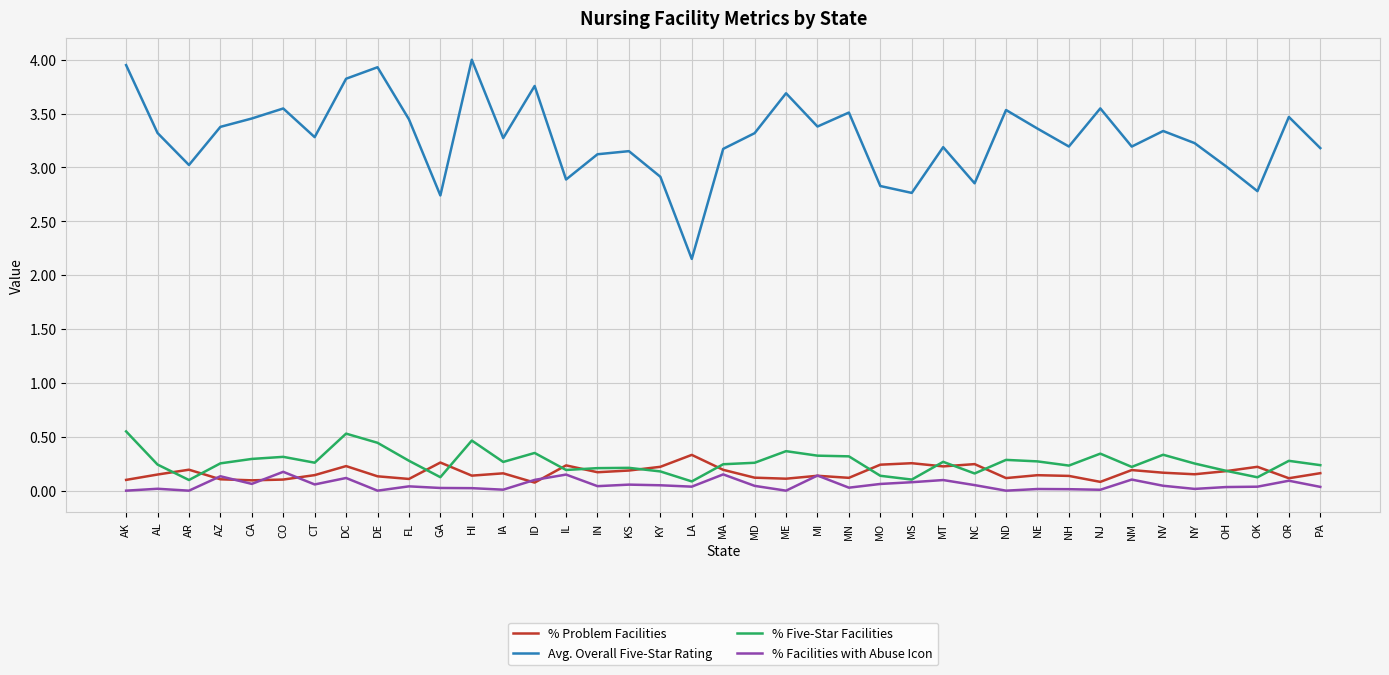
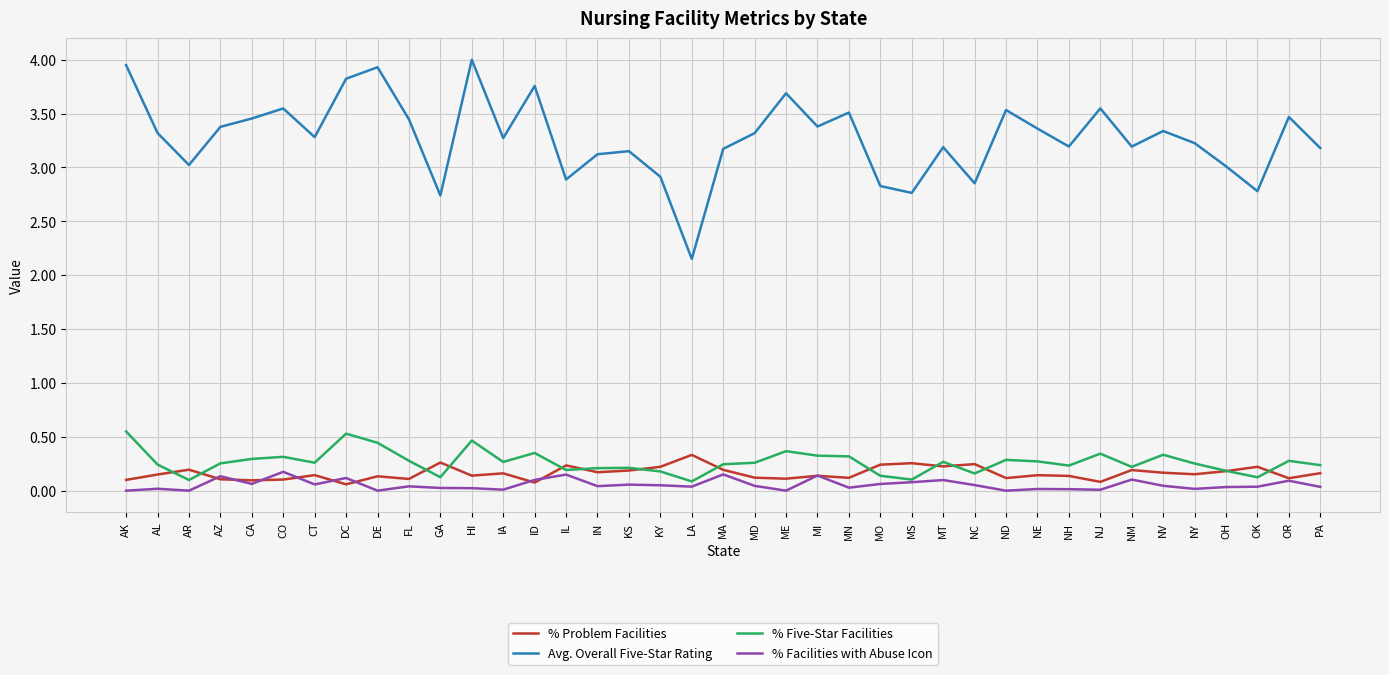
  {
    "% Problem Facilities": {
      "AK": 0.10,
      "AL": 0.15,
      "AR": 0.19,
      "AZ": 0.11,
      "CA": 0.10,
      "CO": 0.10,
      "CT": 0.14,
-     "DC": 0.23,
+     "DC": 0.06,
      "DE": 0.13,
      "FL": 0.11,
      "GA": 0.26,
      "HI": 0.14,
      "IA": 0.16,
      "ID": 0.08,
      "IL": 0.23,
      "IN": 0.17,
      "KS": 0.19,
      "KY": 0.22,
      "LA": 0.33,
      "MA": 0.19,
      "MD": 0.12,
      "ME": 0.11,
      "MN": 0.12,
      "MO": 0.24,
      "MS": 0.25,
      "MT": 0.23,
      "NC": 0.25,
      "ND": 0.12,
      "NE": 0.14,
      "NH": 0.14,
      "NJ": 0.08,
      "NM": 0.19,
      "NV": 0.17,
      "NY": 0.15,
      "OK": 0.22,
      "PA": 0.16
    },
    "Avg. Overall Five-Star Rating": {
      "AK": 3.95,
      "AL": 3.32,
      "AR": 3.02,
      "AZ": 3.38,
      "CA": 3.45,
      "CO": 3.55,
      "CT": 3.28,
      "DC": 3.82,
      "DE": 3.93,
      "FL": 3.45,
      "GA": 2.74,
      "HI": 4.00,
      "IA": 3.27,
      "ID": 3.76,
      "IL": 2.89,
      "IN": 3.12,
      "KS": 3.15,
      "KY": 2.91,
      "LA": 2.15,
      "MA": 3.17,
      "MD": 3.32,
      "ME": 3.69,
      "MI": 3.38,
      "MN": 3.51,
      "MO": 2.83,
      "MS": 2.76,
      "MT": 3.19,
      "NC": 2.85,
      "ND": 3.53,
      "NE": 3.36,
      "NH": 3.19,
      "NJ": 3.55,
      "NM": 3.19,
      "NV": 3.34,
      "NY": 3.23,
      "OH": 3.01,
      "OK": 2.78,
      "OR": 3.47,
      "PA": 3.18
    },
    "% Five-Star Facilities": {
      "AK": 0.55,
      "AL": 0.24,
      "AR": 0.10,
      "AZ": 0.25,
      "CA": 0.29,
      "CO": 0.31,
      "CT": 0.26,
      "DC": 0.53,
      "DE": 0.44,
      "FL": 0.28,
      "GA": 0.13,
      "HI": 0.47,
      "IA": 0.27,
      "ID": 0.35,
      "IL": 0.19,
      "IN": 0.21,
      "KS": 0.21,
      "KY": 0.18,
      "LA": 0.09,
      "MA": 0.25,
      "MD": 0.26,
      "ME": 0.37,
      "MI": 0.32,
      "MN": 0.32,
      "MO": 0.14,
      "MS": 0.10,
      "MT": 0.27,
      "NC": 0.16,
      "ND": 0.29,
      "NE": 0.27,
      "NH": 0.23,
      "NJ": 0.34,
      "NM": 0.22,
      "NV": 0.33,
      "NY": 0.25,
      "OK": 0.12,
      "OR": 0.28,
      "PA": 0.24
    },
    "% Facilities with Abuse Icon": {
      "AK": 0.00,
      "AL": 0.02,
      "AR": 0.00,
      "AZ": 0.13,
      "CA": 0.06,
      "CO": 0.17,
      "CT": 0.06,
      "DC": 0.12,
      "DE": 0.00,
      "FL": 0.04,
      "GA": 0.03,
      "HI": 0.02,
      "IA": 0.01,
      "ID": 0.10,
      "IL": 0.15,
      "IN": 0.04,
      "KS": 0.06,
      "KY": 0.05,
      "LA": 0.04,
      "MA": 0.15,
      "MD": 0.04,
      "ME": 0.00,
      "MN": 0.03,
      "MO": 0.06,
      "MS": 0.08,
      "MT": 0.10,
      "NC": 0.05,
      "ND": 0.00,
      "NE": 0.02,
      "NH": 0.01,
      "NJ": 0.01,
      "NM": 0.10,
      "NV": 0.05,
      "NY": 0.02,
      "OH": 0.03,
      "OK": 0.04,
      "PA": 0.04
    }
  }
